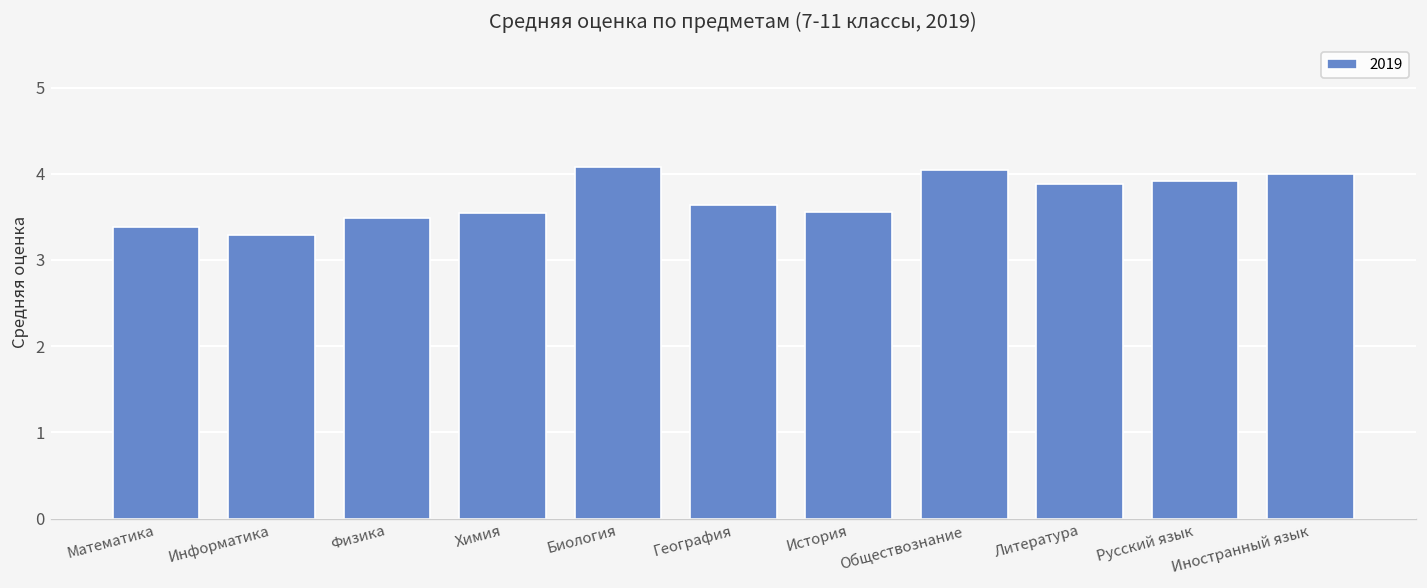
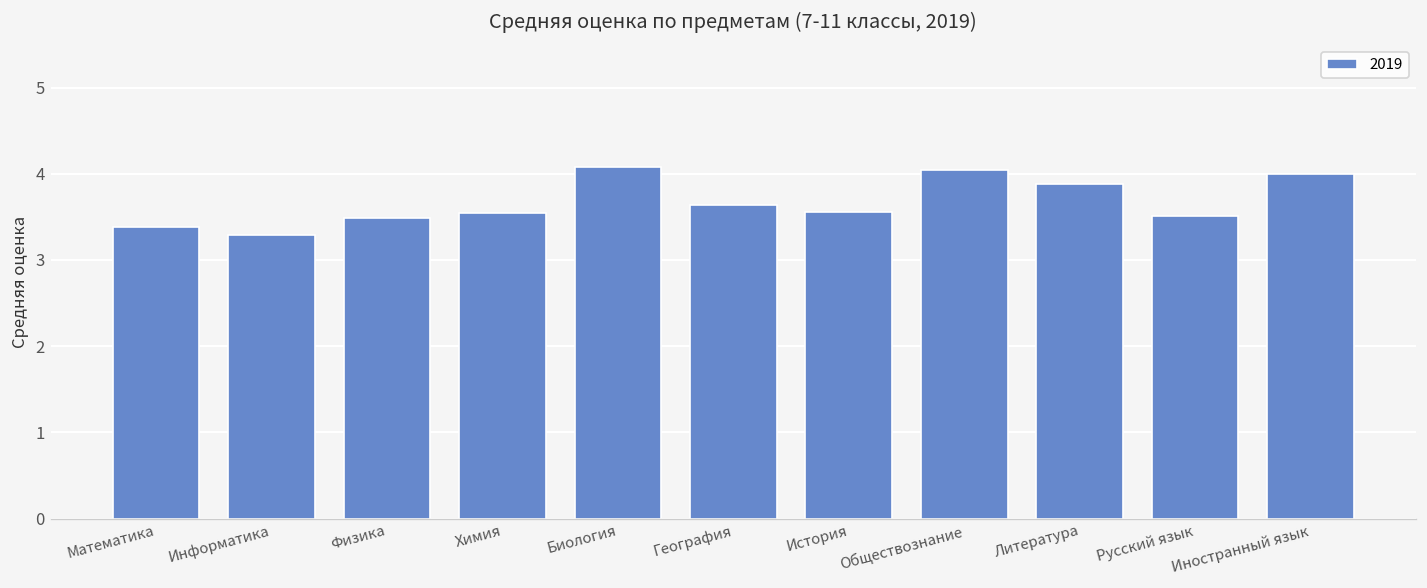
  {
    "Математика": 3.4,
    "Информатика": 3.3,
    "Физика": 3.5,
    "Химия": 3.6,
    "Биология": 4.1,
    "География": 3.6,
    "История": 3.6,
    "Обществознание": 4.0,
    "Литература": 3.9,
-   "Русский язык": 3.9,
+   "Русский язык": 3.5,
    "Иностранный язык": 4.0
  }
